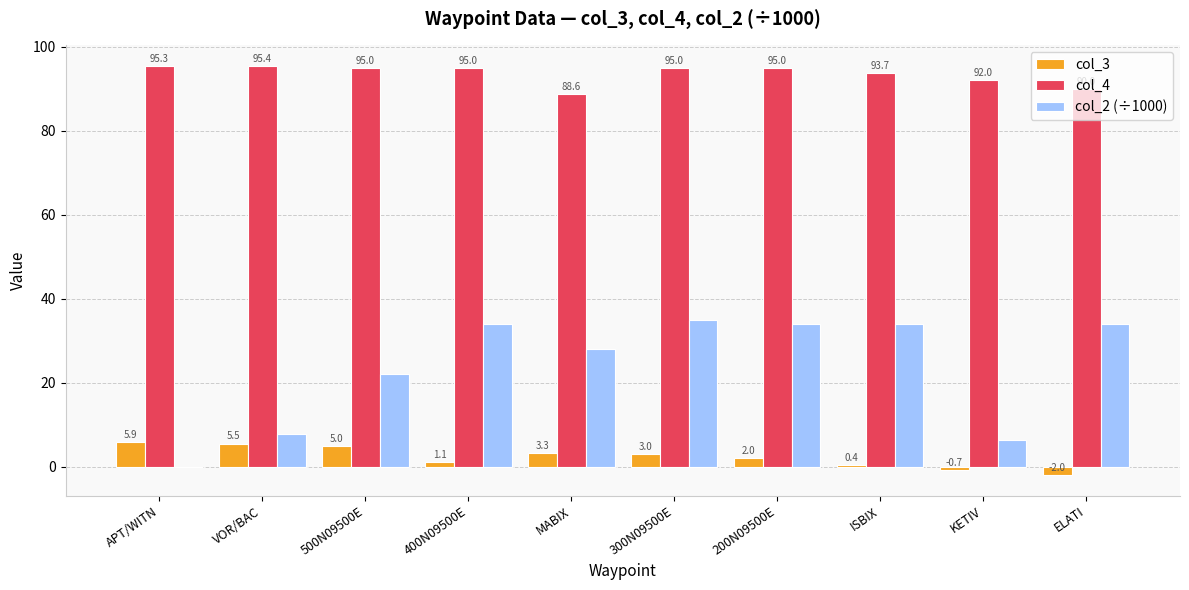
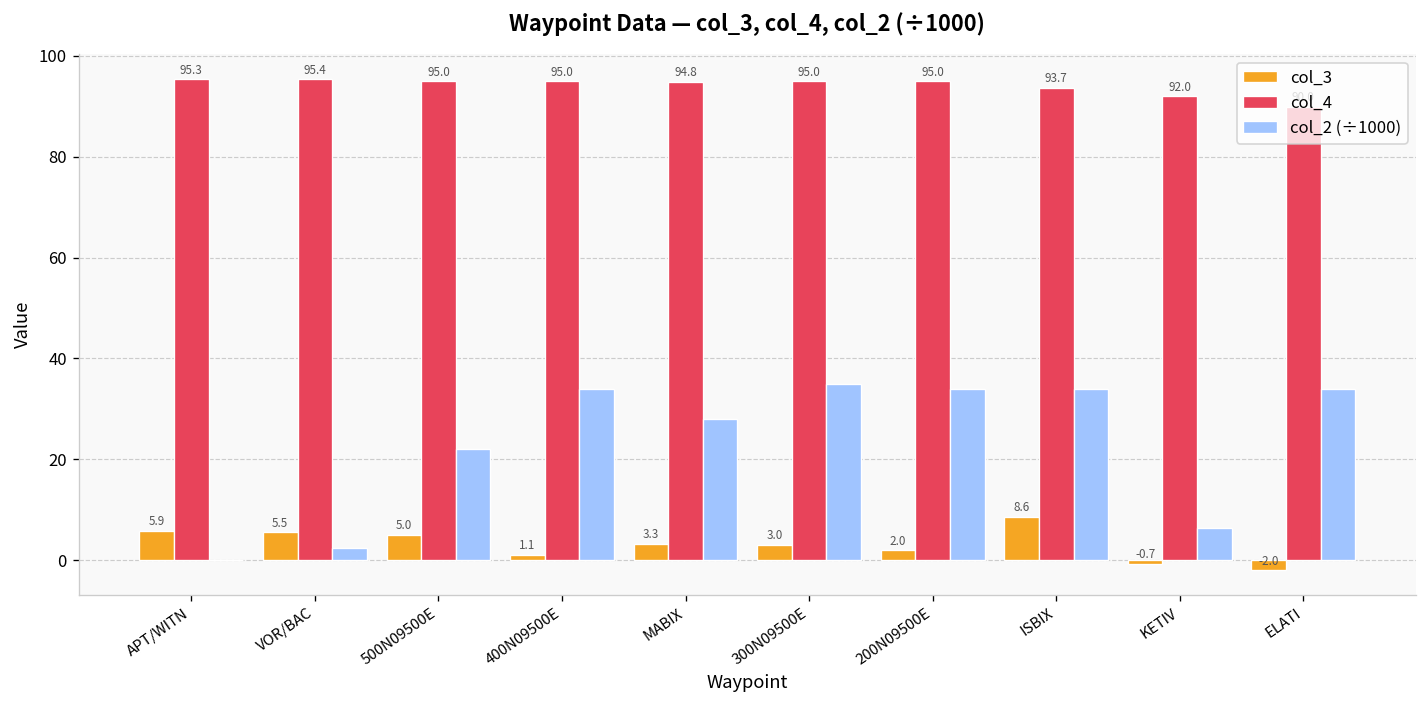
  {
    "col_3": {
      "APT/WITN": 5.9,
      "VOR/BAC": 5.5,
      "500N09500E": 5.0,
      "400N09500E": 1.1,
      "MABIX": 3.3,
      "300N09500E": 3.0,
      "200N09500E": 2.0,
-     "ISBIX": 0.4,
+     "ISBIX": 8.6,
      "KETIV": -0.7,
      "ELATI": -2.0
    },
    "col_4": {
      "APT/WITN": 95.3,
      "VOR/BAC": 95.4,
      "500N09500E": 95.0,
      "400N09500E": 95.0,
-     "MABIX": 88.6,
+     "MABIX": 94.8,
      "300N09500E": 95.0,
      "200N09500E": 95.0,
      "ISBIX": 93.7,
      "KETIV": 92.0
    },
    "col_2 (÷1000)": {
      "APT/WITN": 0,
-     "VOR/BAC": 8,
+     "VOR/BAC": 2,
      "500N09500E": 22,
      "400N09500E": 34,
      "MABIX": 28,
      "300N09500E": 35,
      "200N09500E": 34,
      "ISBIX": 34,
      "KETIV": 6,
      "ELATI": 34
    }
  }
